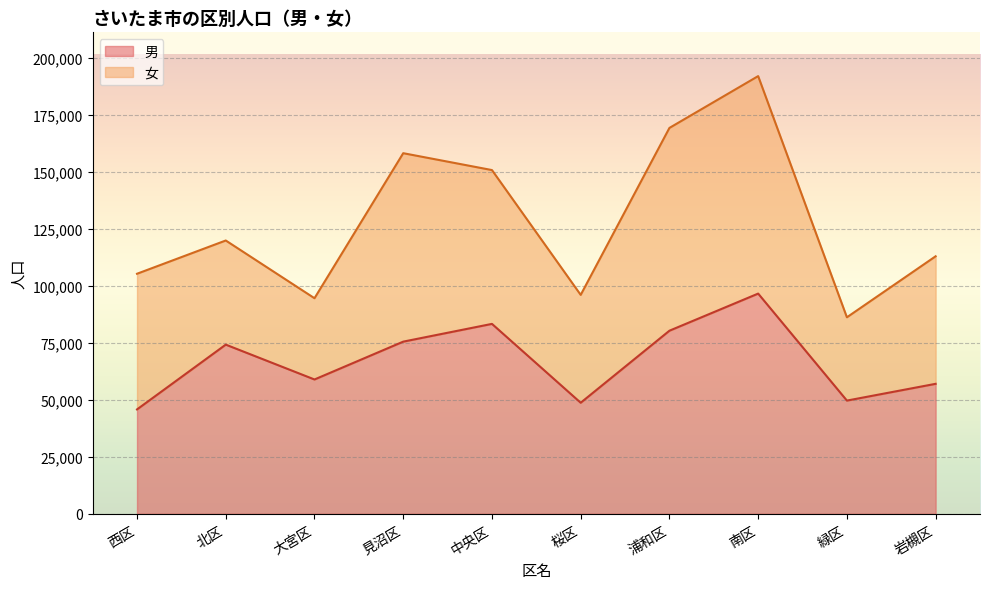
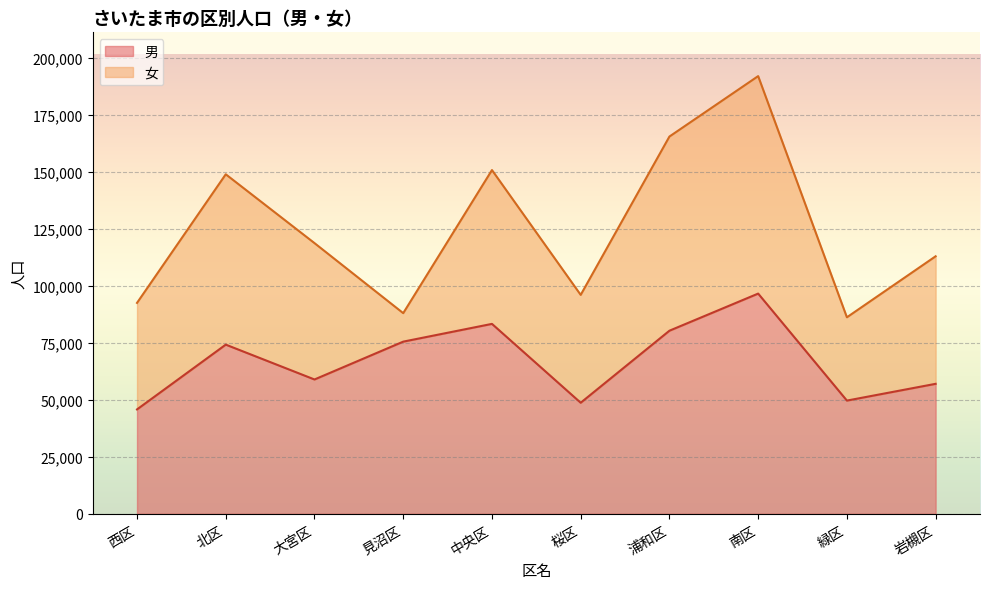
  {
    "男": {
      "西区": "46,000",
      "北区": "74,000",
      "大宮区": "59,000",
      "見沼区": "75,000",
      "中央区": "83,000",
      "桜区": "49,000",
      "浦和区": "80,000",
      "南区": "97,000",
      "緑区": "50,000",
      "岩槻区": "57,000"
    },
    "女": {
-     "西区": "59,000",
-     "北区": "46,000",
-     "大宮区": "36,000",
-     "見沼区": "83,000",
+     "西区": "47,000",
+     "北区": "75,000",
+     "大宮区": "60,000",
+     "見沼区": "12,000",
      "中央区": "67,000",
      "桜区": "47,000",
-     "浦和区": "89,000",
+     "浦和区": "85,000",
      "南区": "95,000",
      "緑区": "37,000",
      "岩槻区": "56,000"
    }
  }
